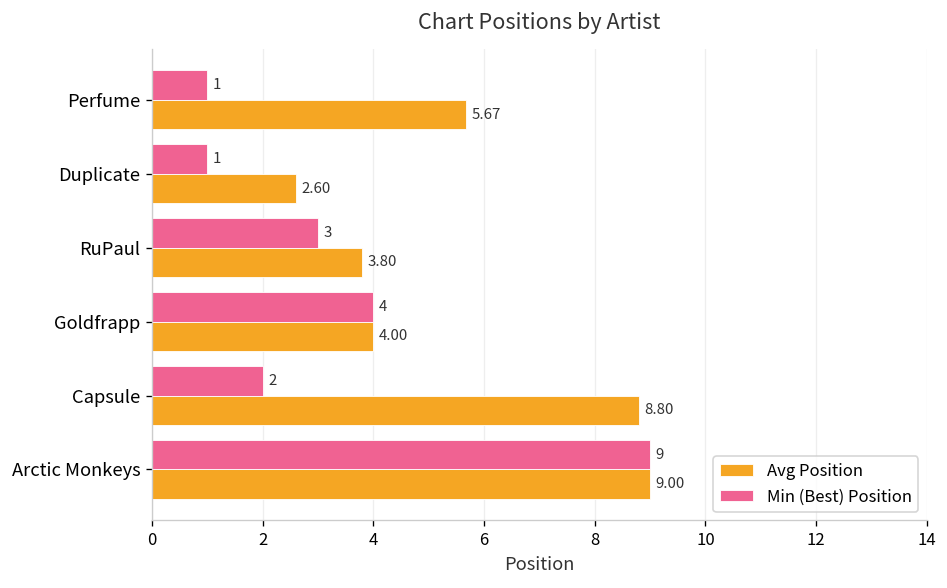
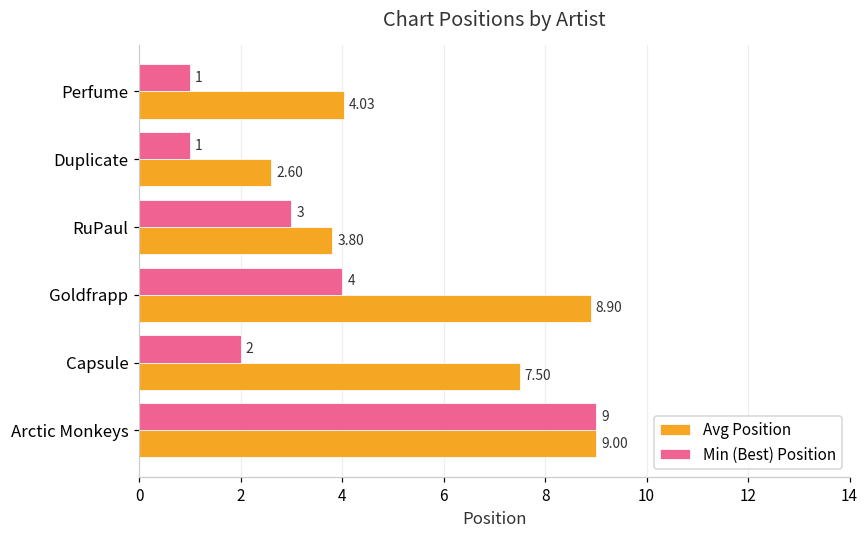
  {
    "Avg Position": {
-     "Perfume": 5.67,
+     "Perfume": 4.03,
      "Duplicate": 2.60,
      "RuPaul": 3.80,
-     "Goldfrapp": 4.00,
-     "Capsule": 8.80,
+     "Goldfrapp": 8.90,
+     "Capsule": 7.50,
      "Arctic Monkeys": 9.00
    },
    "Min (Best) Position": {
      "Perfume": 1,
      "Duplicate": 1,
      "RuPaul": 3,
      "Goldfrapp": 4,
      "Capsule": 2,
      "Arctic Monkeys": 9
    }
  }
